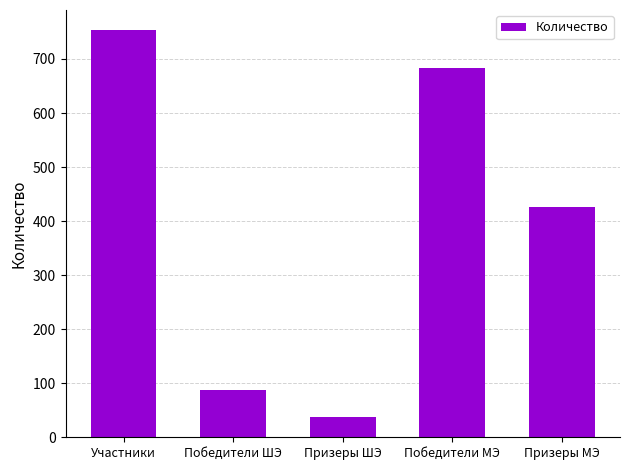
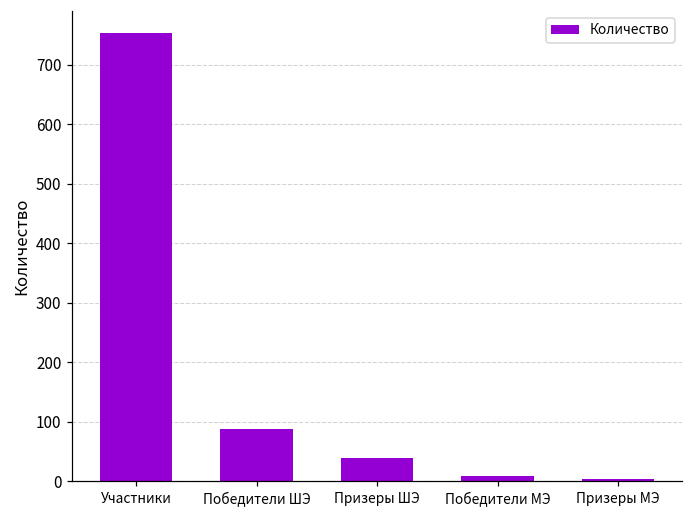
  {
    "Участники": 750,
    "Победители ШЭ": 90,
    "Призеры ШЭ": 40,
-   "Победители МЭ": 680,
-   "Призеры МЭ": 430
+   "Победители МЭ": 10,
+   "Призеры МЭ": 0
  }
